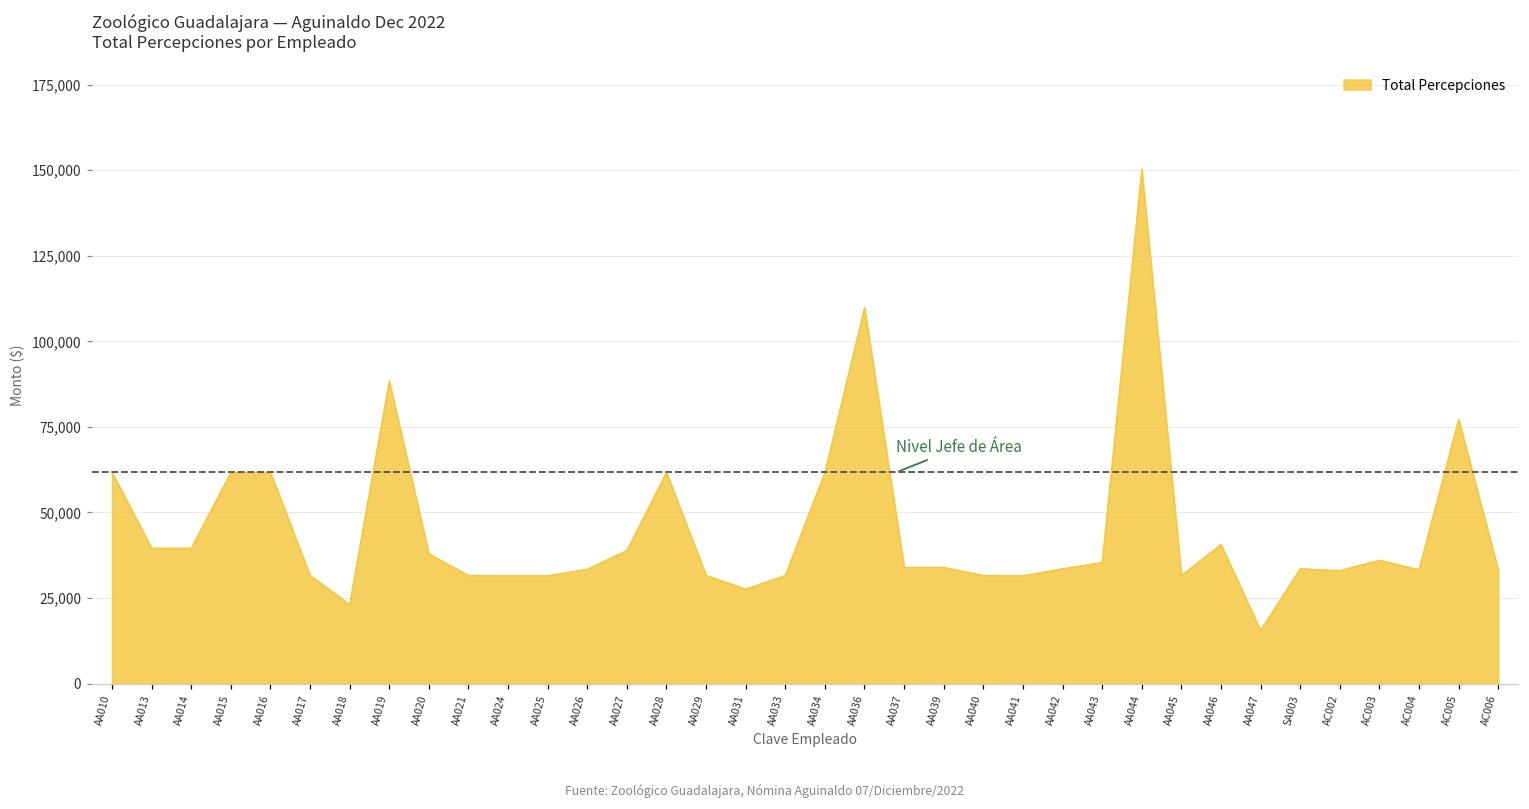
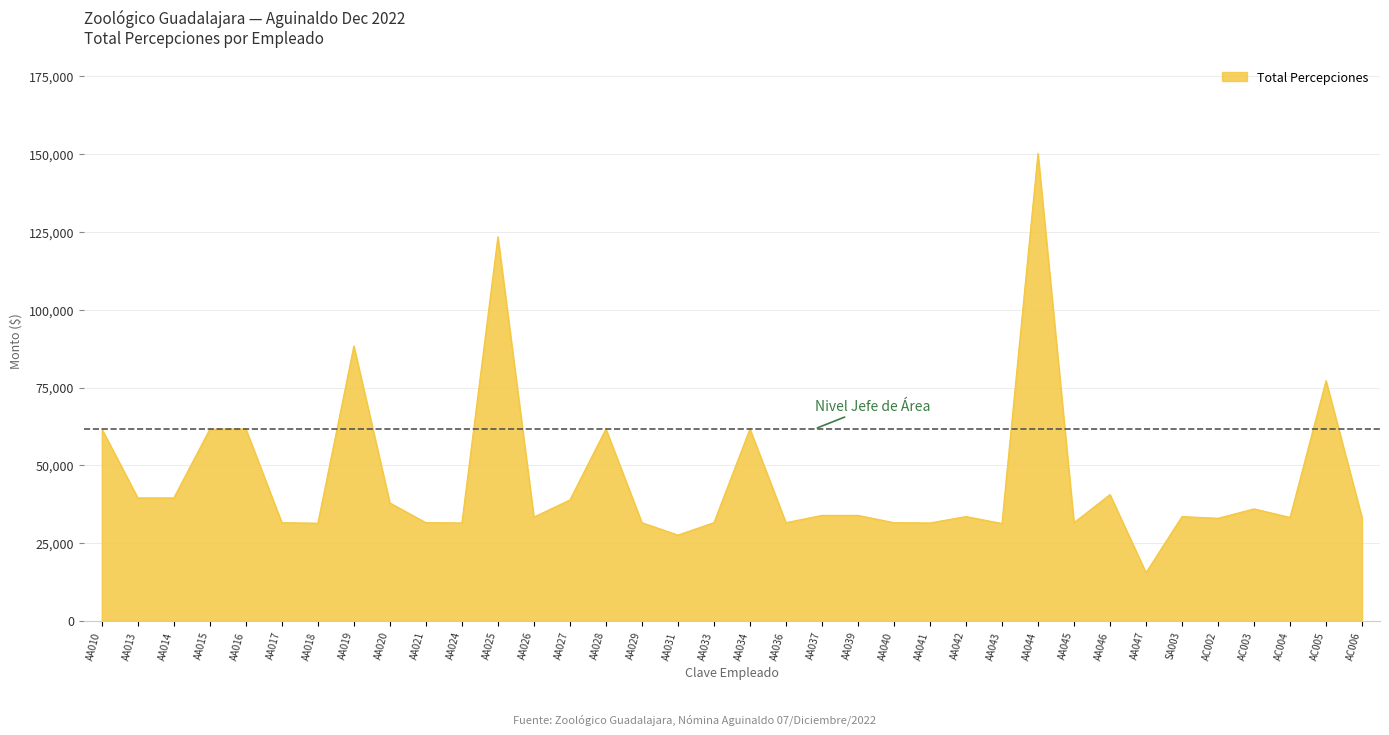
  {
    "AA010": "62,000",
    "AA013": "40,000",
    "AA014": "40,000",
    "AA015": "62,000",
    "AA016": "62,000",
    "AA017": "32,000",
-   "AA018": "23,000",
+   "AA018": "31,000",
    "AA019": "88,000",
    "AA020": "38,000",
    "AA021": "32,000",
    "AA024": "32,000",
-   "AA025": "32,000",
+   "AA025": "123,000",
    "AA026": "33,000",
    "AA027": "39,000",
    "AA028": "62,000",
    "AA029": "32,000",
    "AA031": "28,000",
    "AA033": "32,000",
    "AA034": "62,000",
-   "AA036": "110,000",
+   "AA036": "32,000",
    "AA037": "34,000",
    "AA039": "34,000",
    "AA040": "32,000",
    "AA041": "32,000",
    "AA042": "34,000",
-   "AA043": "35,000",
+   "AA043": "31,000",
    "AA044": "150,000",
    "AA045": "32,000",
    "AA046": "41,000",
    "AA047": "16,000",
    "SA003": "34,000",
    "AC002": "33,000",
    "AC003": "36,000",
    "AC004": "33,000",
    "AC005": "77,000",
    "AC006": "33,000"
  }
